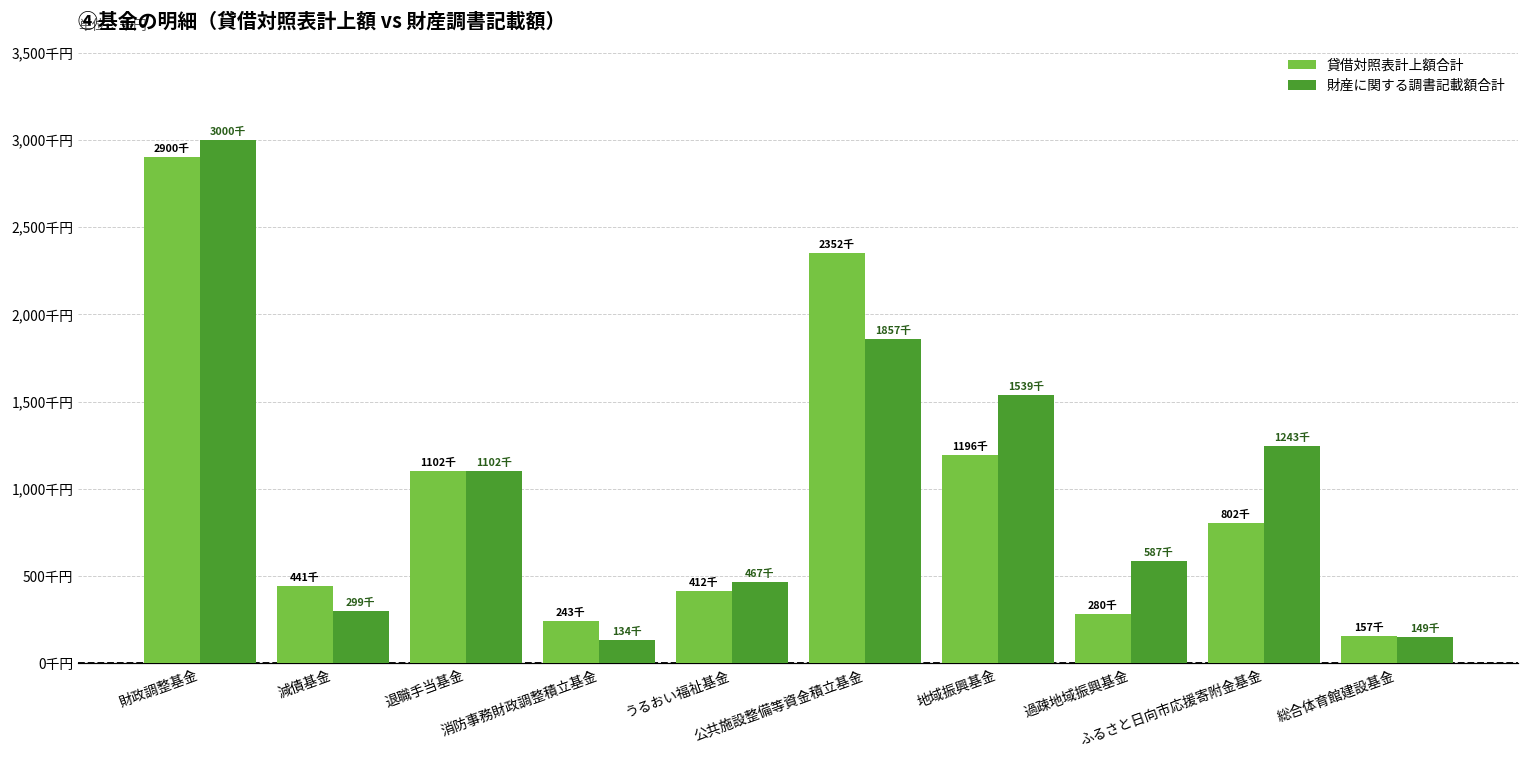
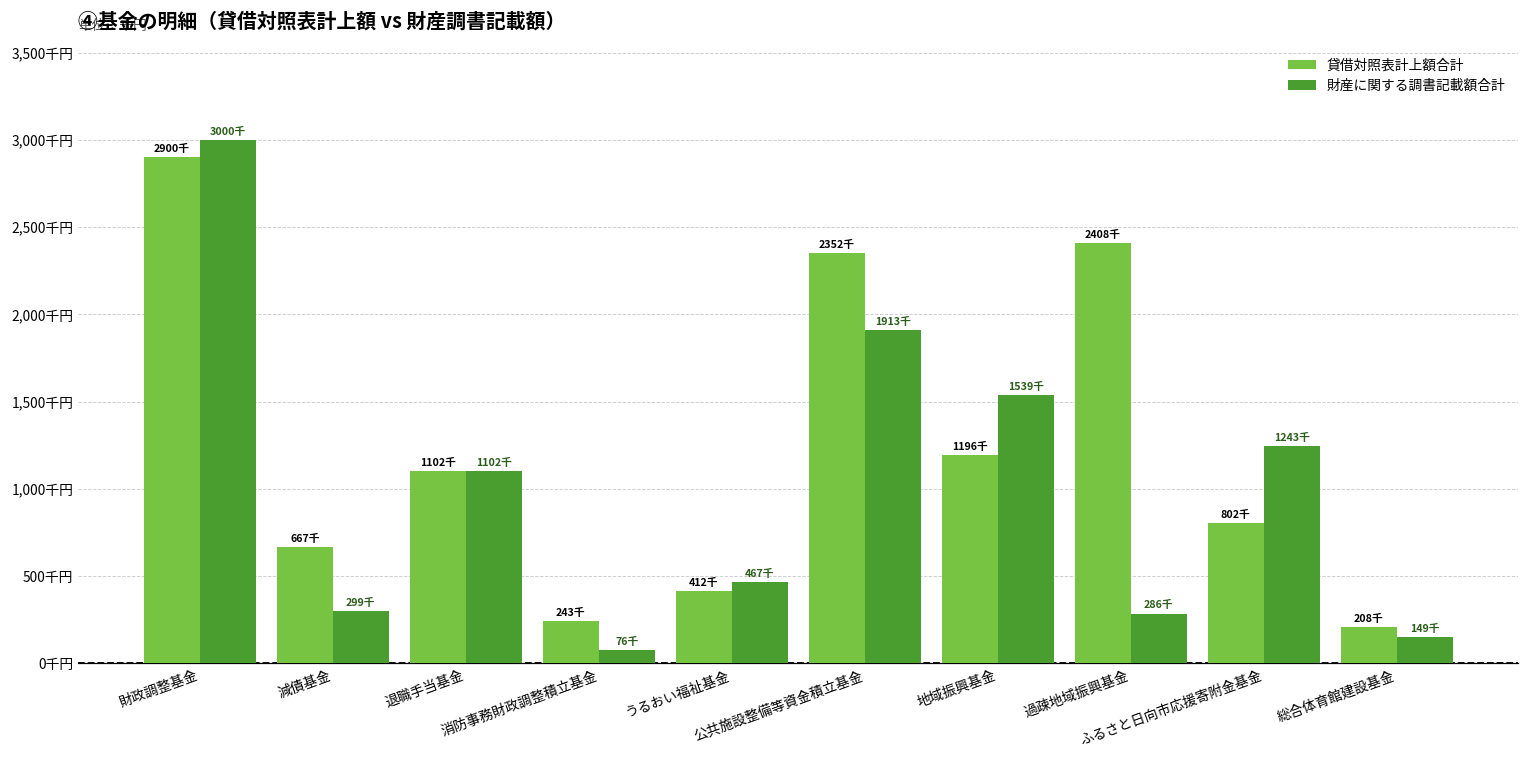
  {
    "貸借対照表計上額合計": {
-     "減債基金": "441千",
-     "過疎地域振興基金": "280千",
-     "総合体育館建設基金": "157千"
+     "減債基金": "667千",
+     "過疎地域振興基金": "2408千",
+     "総合体育館建設基金": "208千"
    },
    "財産に関する調書記載額合計": {
-     "消防事務財政調整積立基金": "134千",
-     "公共施設整備等資金積立基金": "1857千",
-     "過疎地域振興基金": "587千"
+     "消防事務財政調整積立基金": "76千",
+     "公共施設整備等資金積立基金": "1913千",
+     "過疎地域振興基金": "286千"
    }
  }
